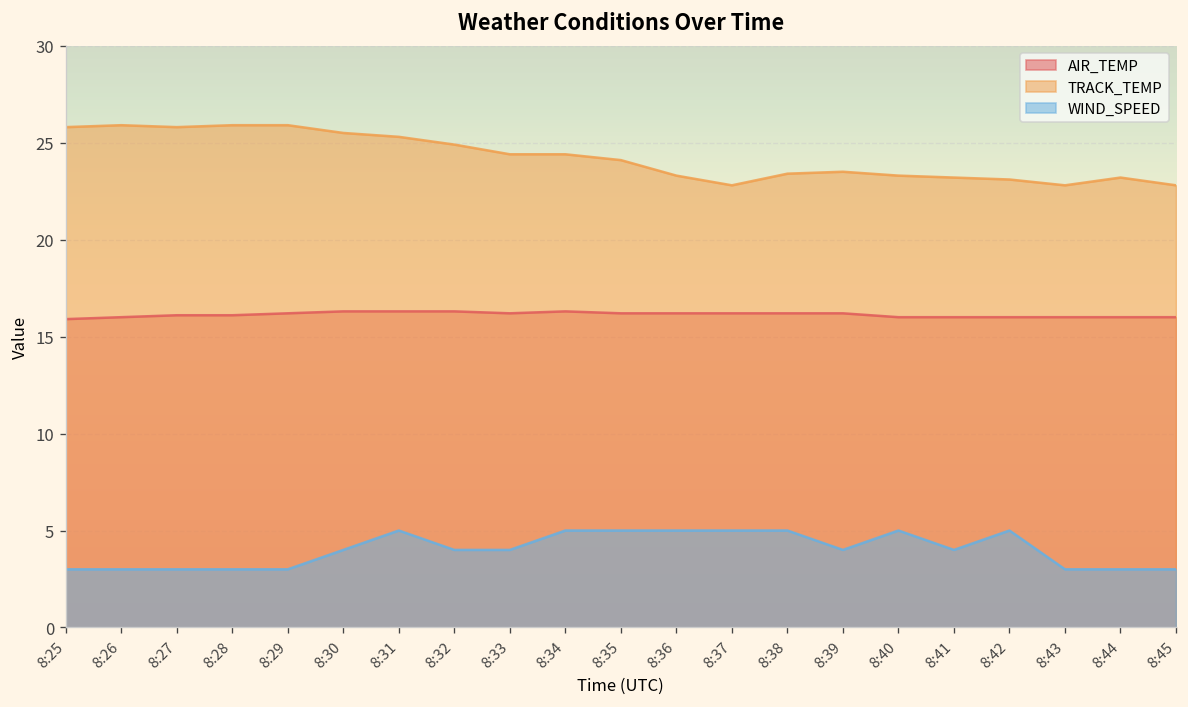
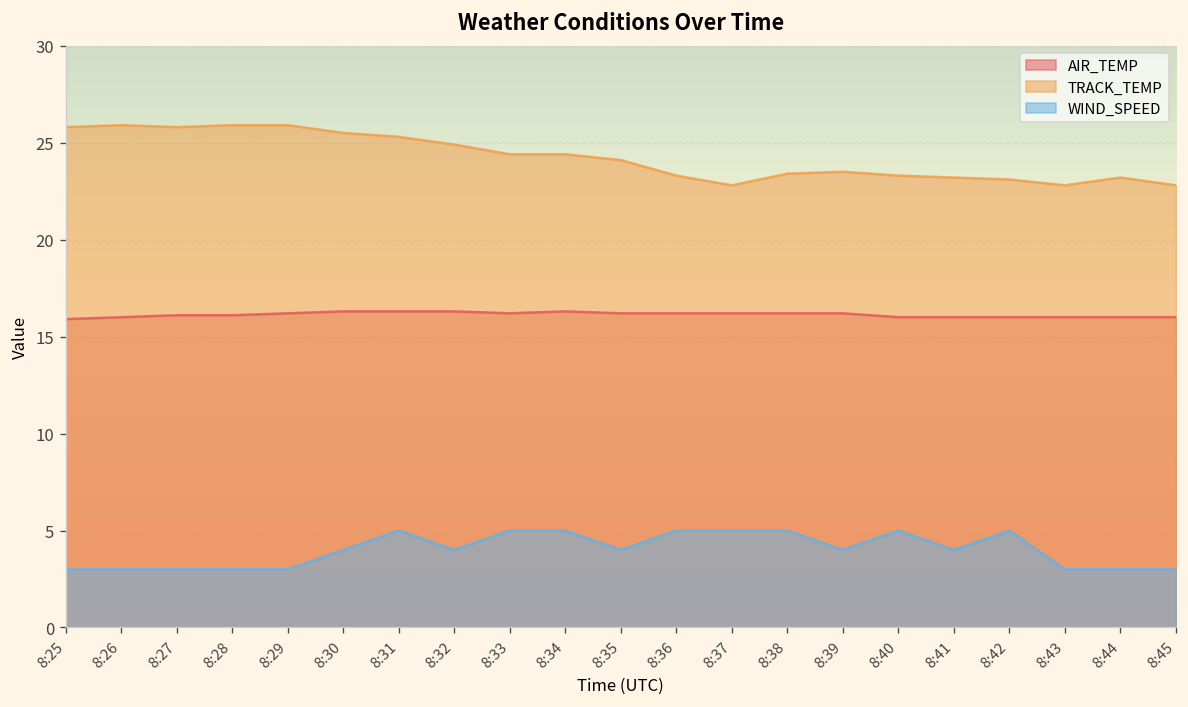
  {
    "WIND_SPEED": {
      "8:25": 3,
      "8:26": 3,
      "8:27": 3,
      "8:28": 3,
      "8:29": 3,
      "8:30": 4,
      "8:31": 5,
      "8:32": 4,
-     "8:33": 4,
+     "8:33": 5,
      "8:34": 5,
-     "8:35": 5,
+     "8:35": 4,
      "8:36": 5,
      "8:37": 5,
      "8:38": 5,
      "8:39": 4,
      "8:40": 5,
      "8:41": 4,
      "8:42": 5,
      "8:43": 3,
      "8:44": 3,
      "8:45": 3
    }
  }
